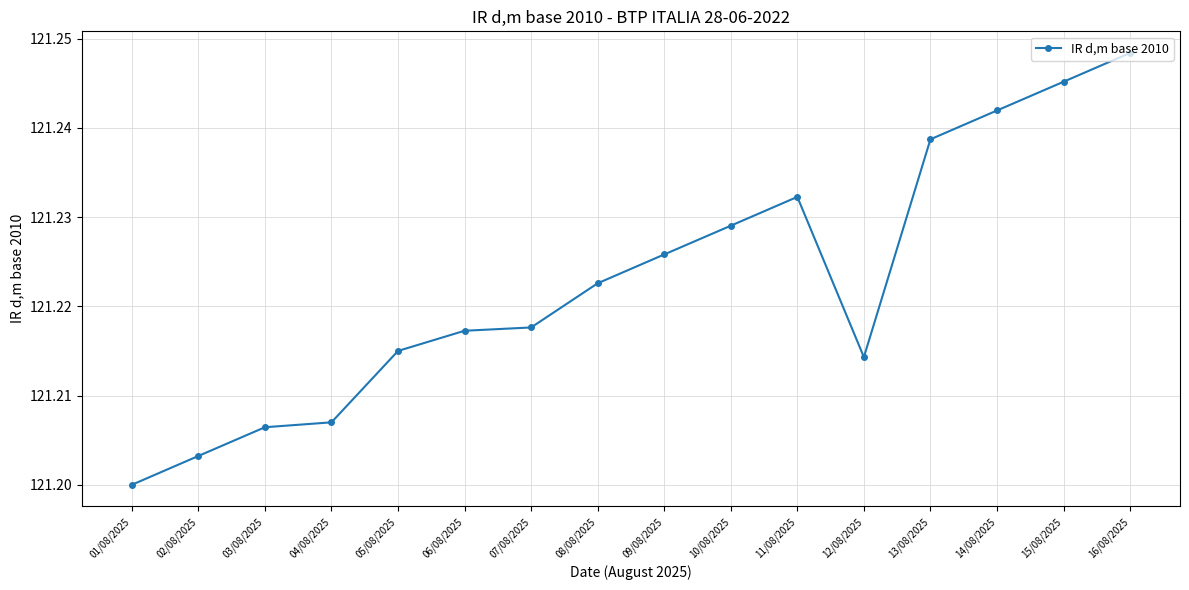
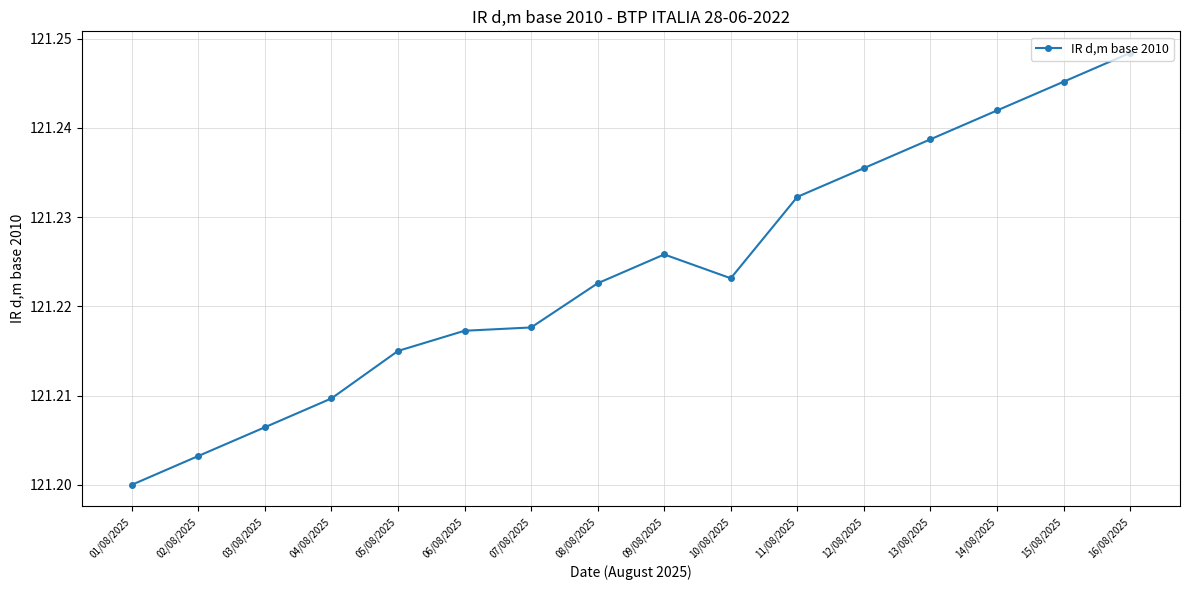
  {
    "01/08/2025": 121.200,
    "02/08/2025": 121.203,
    "03/08/2025": 121.206,
-   "04/08/2025": 121.207,
+   "04/08/2025": 121.210,
    "05/08/2025": 121.215,
    "06/08/2025": 121.217,
    "07/08/2025": 121.218,
    "08/08/2025": 121.223,
    "09/08/2025": 121.226,
-   "10/08/2025": 121.229,
+   "10/08/2025": 121.223,
    "11/08/2025": 121.232,
-   "12/08/2025": 121.214,
+   "12/08/2025": 121.235,
    "13/08/2025": 121.239,
    "14/08/2025": 121.242,
    "15/08/2025": 121.245
  }
